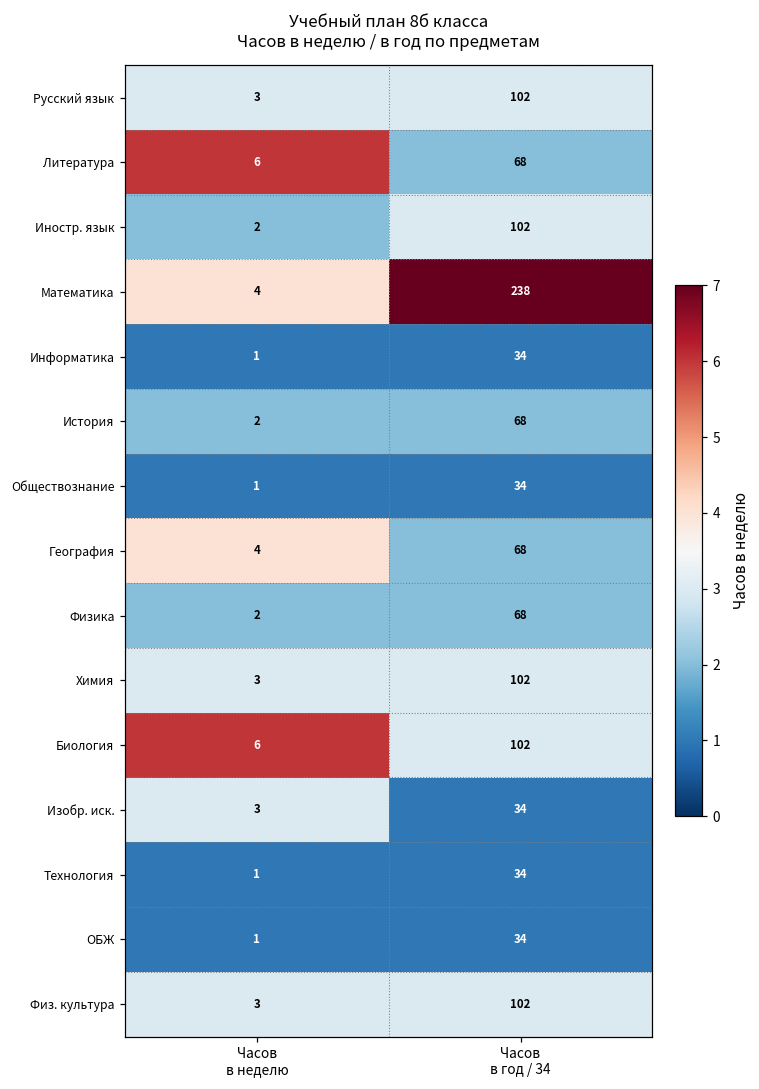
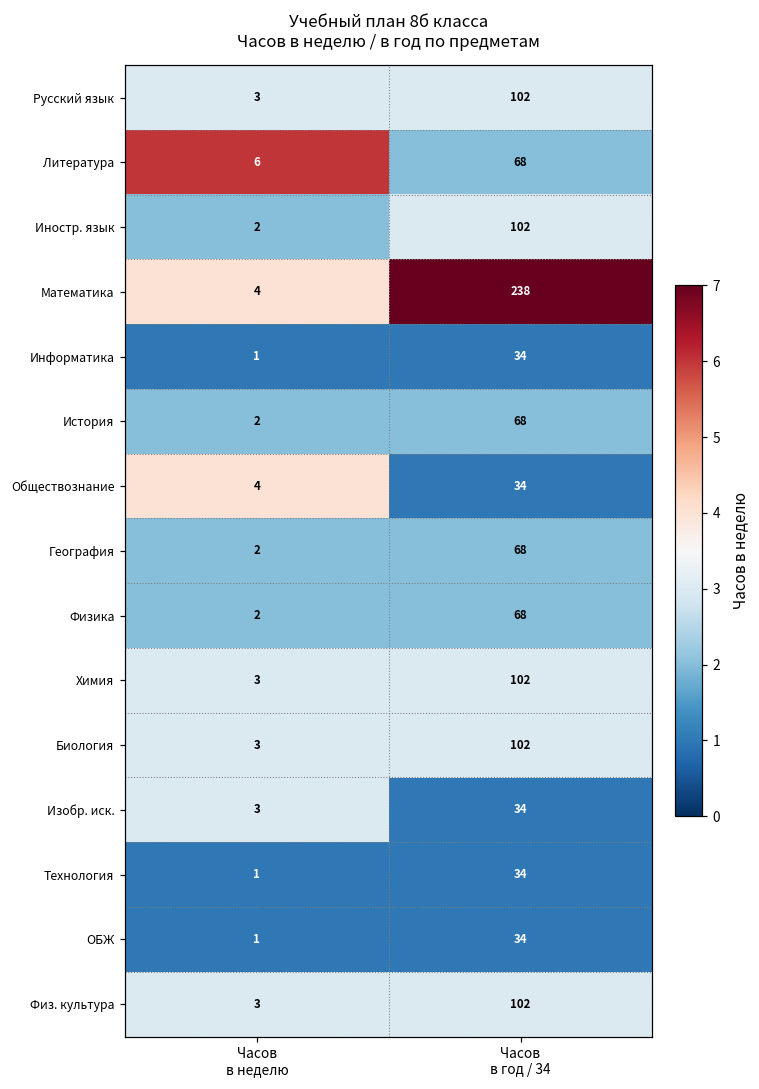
  {
    "Русский язык": {
      "Часов в неделю": 3,
      "Часов в год / 34": 102
    },
    "Литература": {
      "Часов в неделю": 6,
      "Часов в год / 34": 68
    },
    "Иностр. язык": {
      "Часов в неделю": 2,
      "Часов в год / 34": 102
    },
    "Математика": {
      "Часов в неделю": 4,
      "Часов в год / 34": 238
    },
    "Информатика": {
      "Часов в неделю": 1,
      "Часов в год / 34": 34
    },
    "История": {
      "Часов в неделю": 2,
      "Часов в год / 34": 68
    },
    "Обществознание": {
-     "Часов в неделю": 1,
+     "Часов в неделю": 4,
      "Часов в год / 34": 34
    },
    "География": {
-     "Часов в неделю": 4,
+     "Часов в неделю": 2,
      "Часов в год / 34": 68
    },
    "Физика": {
      "Часов в неделю": 2,
      "Часов в год / 34": 68
    },
    "Химия": {
      "Часов в неделю": 3,
      "Часов в год / 34": 102
    },
    "Биология": {
-     "Часов в неделю": 6,
+     "Часов в неделю": 3,
      "Часов в год / 34": 102
    },
    "Изобр. иск.": {
      "Часов в неделю": 3,
      "Часов в год / 34": 34
    },
    "Технология": {
      "Часов в неделю": 1,
      "Часов в год / 34": 34
    },
    "ОБЖ": {
      "Часов в неделю": 1,
      "Часов в год / 34": 34
    },
    "Физ. культура": {
      "Часов в неделю": 3,
      "Часов в год / 34": 102
    }
  }
